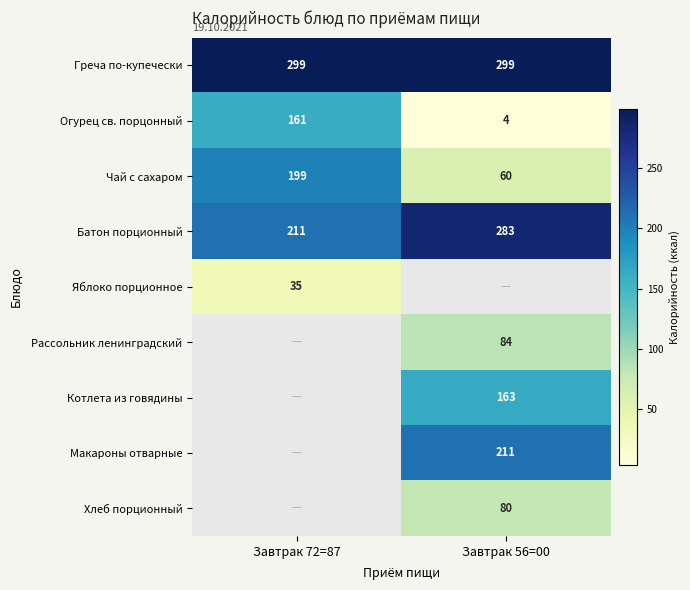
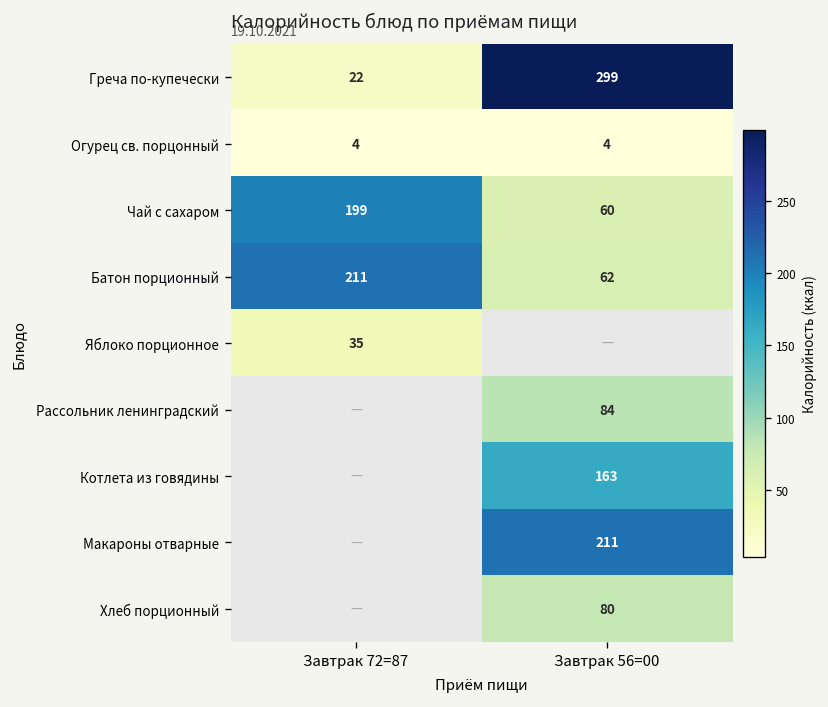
  {
    "Греча по-купечески": {
-     "Завтрак 72=87": 299,
+     "Завтрак 72=87": 22,
      "Завтрак 56=00": 299
    },
    "Огурец св. порцонный": {
-     "Завтрак 72=87": 161,
+     "Завтрак 72=87": 4,
      "Завтрак 56=00": 4
    },
    "Чай с сахаром": {
      "Завтрак 72=87": 199,
      "Завтрак 56=00": 60
    },
    "Батон порционный": {
      "Завтрак 72=87": 211,
-     "Завтрак 56=00": 283
+     "Завтрак 56=00": 62
    },
    "Яблоко порционное": {
      "Завтрак 72=87": 35
    },
    "Рассольник ленинградский": {
      "Завтрак 56=00": 84
    },
    "Котлета из говядины": {
      "Завтрак 56=00": 163
    },
    "Макароны отварные": {
      "Завтрак 56=00": 211
    },
    "Хлеб порционный": {
      "Завтрак 56=00": 80
    }
  }
